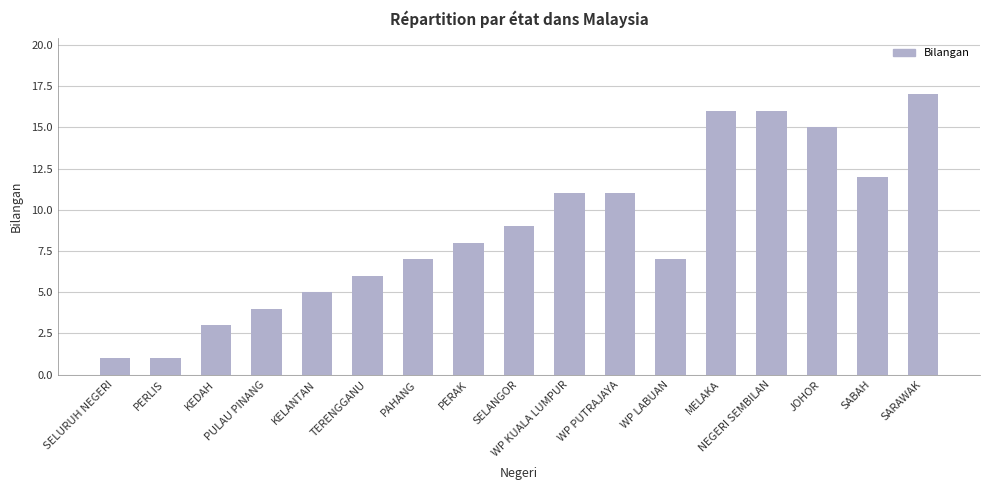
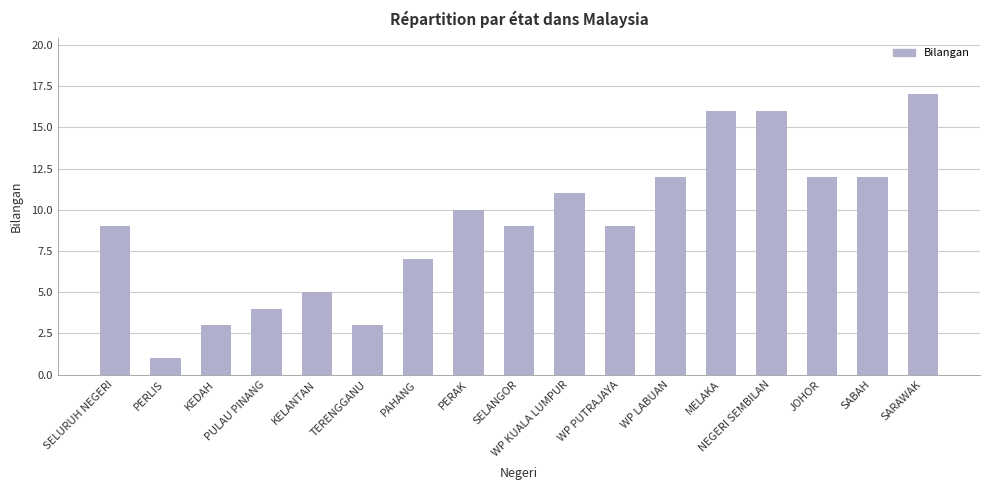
  {
-   "SELURUH NEGERI": 1,
+   "SELURUH NEGERI": 9,
    "PERLIS": 1,
    "KEDAH": 3,
    "PULAU PINANG": 4,
    "KELANTAN": 5,
-   "TERENGGANU": 6,
+   "TERENGGANU": 3,
    "PAHANG": 7,
-   "PERAK": 8,
+   "PERAK": 10,
    "SELANGOR": 9,
    "WP KUALA LUMPUR": 11,
-   "WP PUTRAJAYA": 11,
-   "WP LABUAN": 7,
+   "WP PUTRAJAYA": 9,
+   "WP LABUAN": 12,
    "MELAKA": 16,
    "NEGERI SEMBILAN": 16,
-   "JOHOR": 15,
+   "JOHOR": 12,
    "SABAH": 12,
    "SARAWAK": 17
  }
